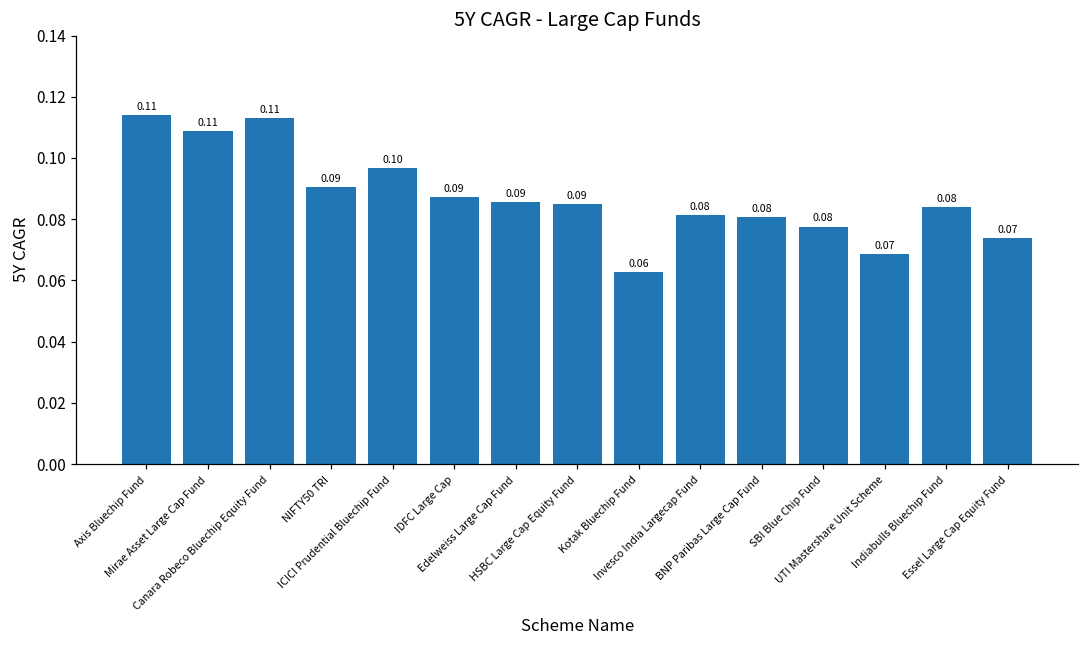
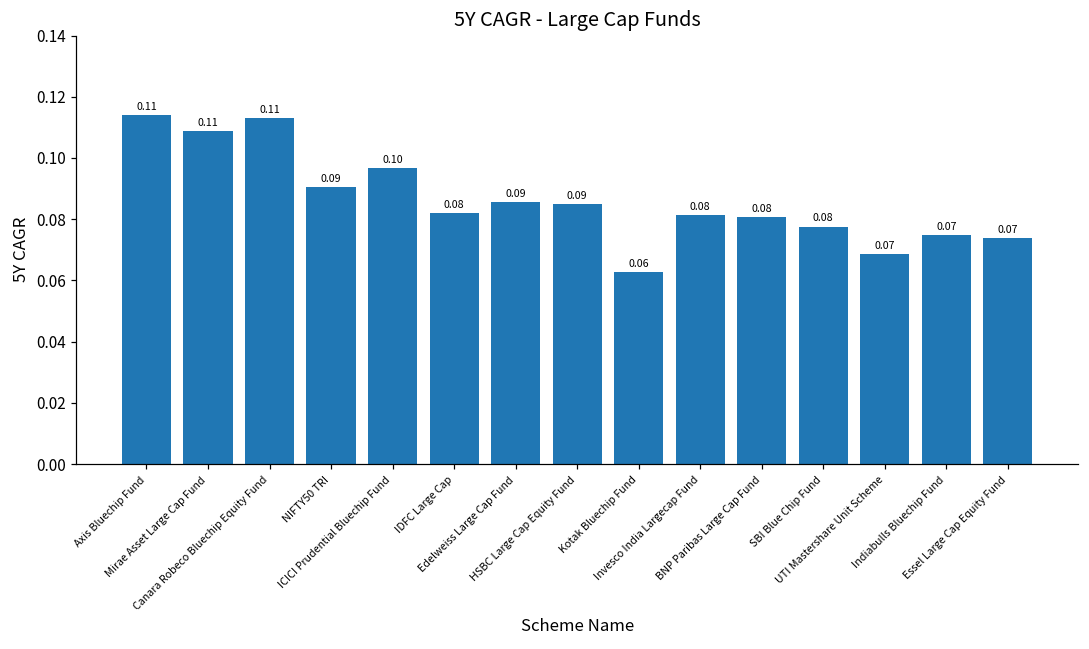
  {
    "Axis Bluechip Fund": 0.11,
    "Mirae Asset Large Cap Fund": 0.11,
    "Canara Robeco Bluechip Equity Fund": 0.11,
    "NIFTY50 TRI": 0.09,
    "ICICI Prudential Bluechip Fund": 0.10,
-   "IDFC Large Cap": 0.09,
+   "IDFC Large Cap": 0.08,
    "Edelweiss Large Cap Fund": 0.09,
    "HSBC Large Cap Equity Fund": 0.09,
    "Kotak Bluechip Fund": 0.06,
    "Invesco India Largecap Fund": 0.08,
    "BNP Paribas Large Cap Fund": 0.08,
    "SBI Blue Chip Fund": 0.08,
    "UTI Mastershare Unit Scheme": 0.07,
-   "Indiabulls Bluechip Fund": 0.08,
+   "Indiabulls Bluechip Fund": 0.07,
    "Essel Large Cap Equity Fund": 0.07
  }
